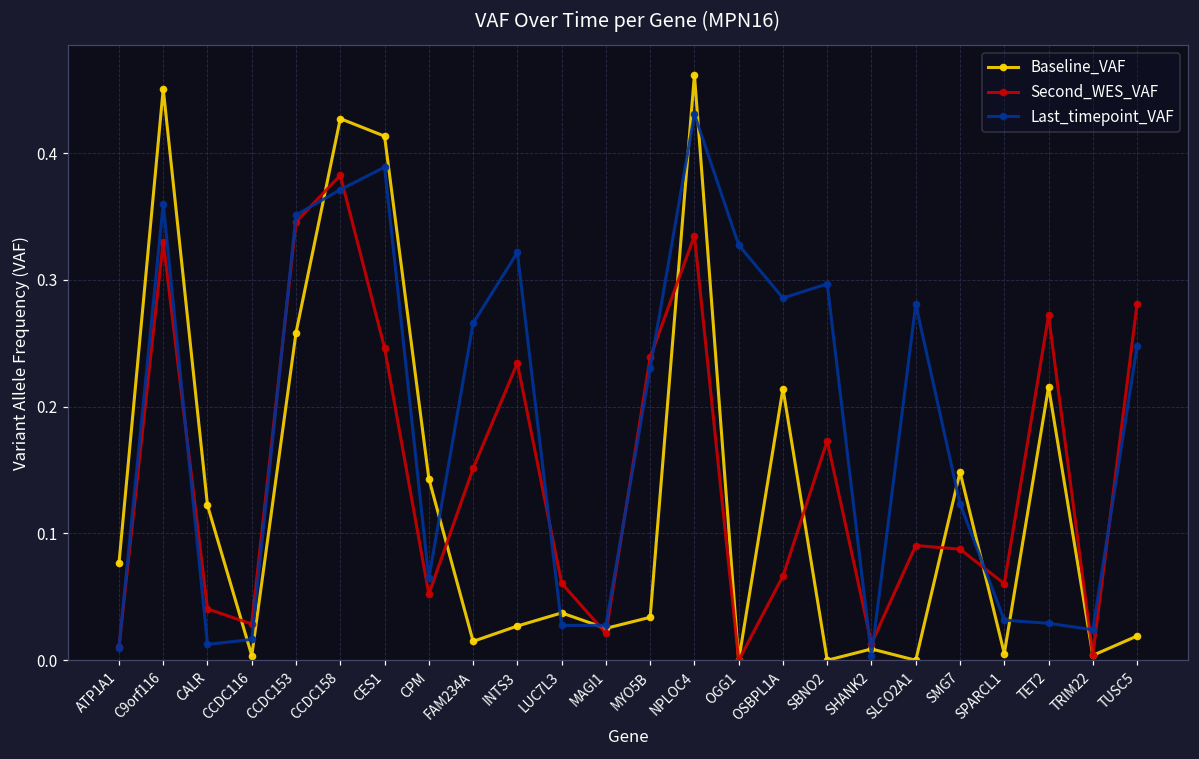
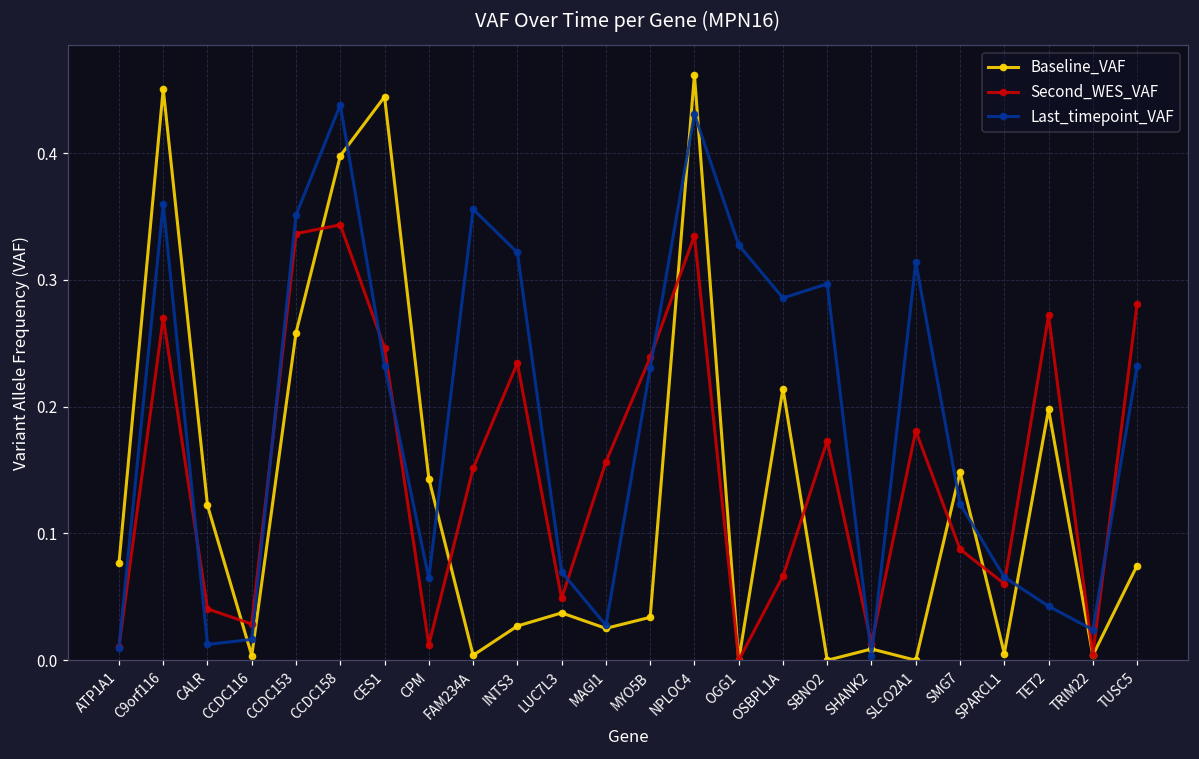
  {
    "Baseline_VAF": {
      "ATP1A1": 0.076,
      "C9orf116": 0.451,
      "CALR": 0.122,
      "CCDC116": 0.004,
      "CCDC153": 0.258,
-     "CCDC158": 0.427,
-     "CES1": 0.413,
+     "CCDC158": 0.398,
+     "CES1": 0.444,
      "CPM": 0.143,
-     "FAM234A": 0.015,
+     "FAM234A": 0.004,
      "INTS3": 0.027,
      "LUC7L3": 0.037,
      "MAGI1": 0.025,
      "MYO5B": 0.034,
      "NPLOC4": 0.462,
      "OSBPL1A": 0.214,
      "SBNO2": 0.000,
      "SHANK2": 0.009,
      "SLCO2A1": 0.000,
      "SMG7": 0.149,
      "SPARCL1": 0.005,
-     "TET2": 0.216,
-     "TUSC5": 0.019
+     "TET2": 0.198,
+     "TUSC5": 0.075
    },
    "Second_WES_VAF": {
-     "C9orf116": 0.330,
+     "C9orf116": 0.270,
      "CALR": 0.041,
      "CCDC116": 0.029,
-     "CCDC153": 0.346,
-     "CCDC158": 0.382,
+     "CCDC153": 0.336,
+     "CCDC158": 0.343,
      "CES1": 0.246,
-     "CPM": 0.052,
+     "CPM": 0.012,
      "FAM234A": 0.151,
      "INTS3": 0.234,
-     "LUC7L3": 0.061,
-     "MAGI1": 0.021,
+     "LUC7L3": 0.049,
+     "MAGI1": 0.156,
      "MYO5B": 0.239,
      "NPLOC4": 0.335,
      "OSBPL1A": 0.066,
      "SBNO2": 0.173,
      "SHANK2": 0.013,
-     "SLCO2A1": 0.090,
+     "SLCO2A1": 0.181,
      "SMG7": 0.088,
      "SPARCL1": 0.060,
      "TET2": 0.272,
      "TUSC5": 0.281
    },
    "Last_timepoint_VAF": {
      "C9orf116": 0.360,
      "CALR": 0.013,
      "CCDC116": 0.016,
      "CCDC153": 0.351,
-     "CCDC158": 0.371,
-     "CES1": 0.389,
+     "CCDC158": 0.438,
+     "CES1": 0.232,
      "CPM": 0.065,
-     "FAM234A": 0.266,
+     "FAM234A": 0.356,
      "INTS3": 0.322,
-     "LUC7L3": 0.027,
+     "LUC7L3": 0.070,
      "MAGI1": 0.028,
      "MYO5B": 0.230,
      "NPLOC4": 0.431,
      "OGG1": 0.327,
      "OSBPL1A": 0.286,
      "SBNO2": 0.297,
      "SHANK2": 0.003,
-     "SLCO2A1": 0.281,
+     "SLCO2A1": 0.314,
      "SMG7": 0.123,
-     "SPARCL1": 0.032,
-     "TET2": 0.029,
+     "SPARCL1": 0.066,
+     "TET2": 0.043,
      "TRIM22": 0.024,
-     "TUSC5": 0.248
+     "TUSC5": 0.232
    }
  }
